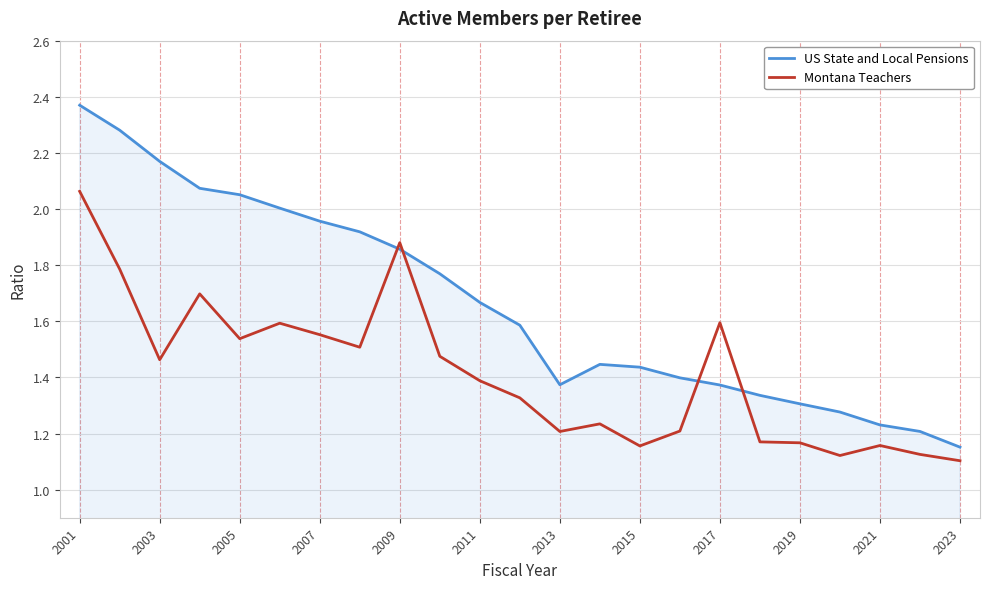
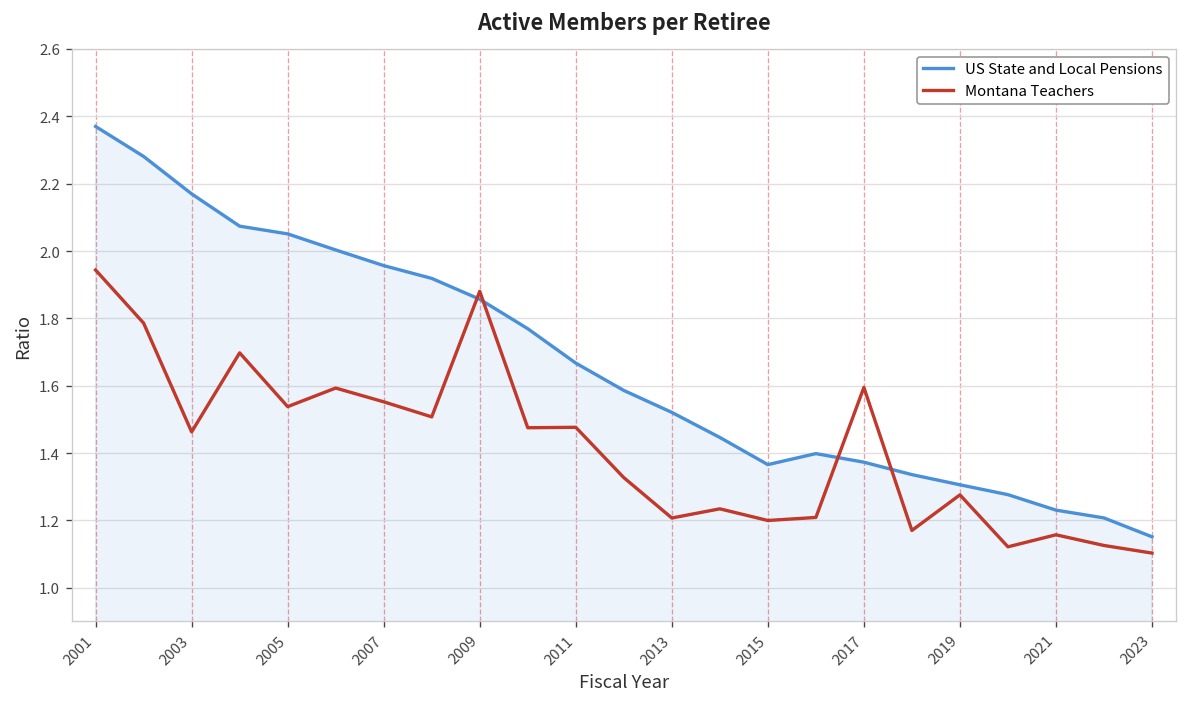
  {
    "US State and Local Pensions": {
      "2001": 2.37,
      "2003": 2.17,
      "2005": 2.05,
      "2007": 1.96,
      "2009": 1.86,
      "2011": 1.67,
-     "2013": 1.37,
-     "2015": 1.44,
+     "2013": 1.52,
+     "2015": 1.37,
      "2017": 1.37,
      "2019": 1.31,
      "2021": 1.23,
      "2023": 1.15
    },
    "Montana Teachers": {
-     "2001": 2.06,
+     "2001": 1.94,
      "2003": 1.46,
      "2005": 1.54,
      "2007": 1.55,
      "2009": 1.88,
-     "2011": 1.39,
+     "2011": 1.48,
      "2013": 1.21,
-     "2015": 1.16,
+     "2015": 1.20,
      "2017": 1.60,
-     "2019": 1.17,
+     "2019": 1.28,
      "2021": 1.16,
      "2023": 1.10
    }
  }
